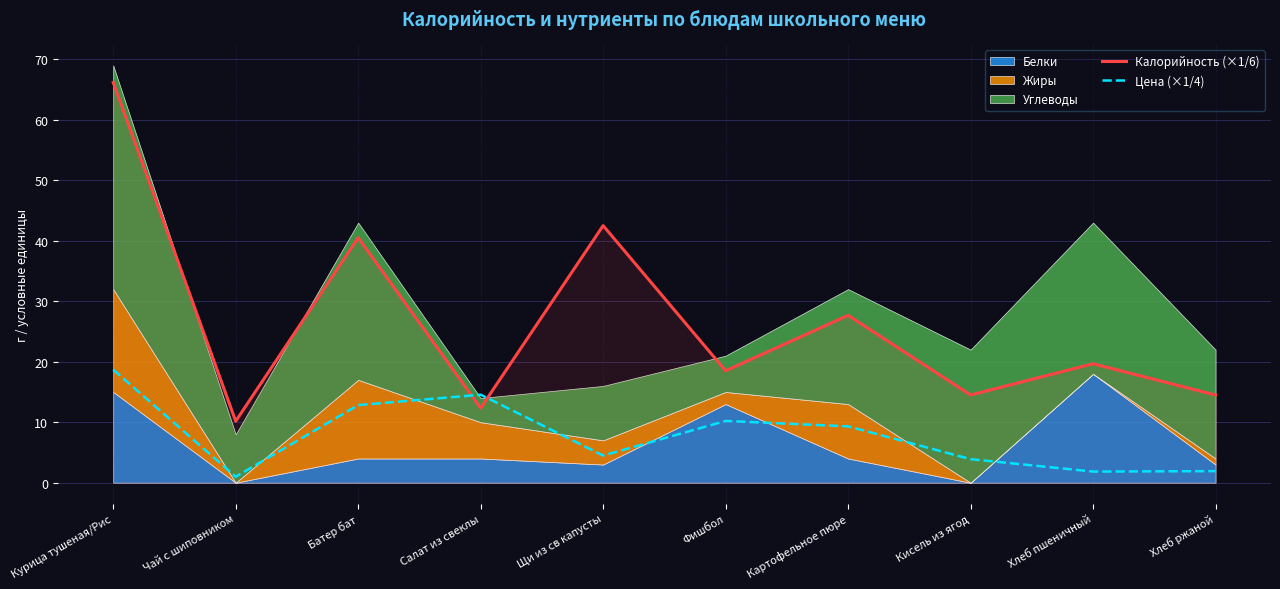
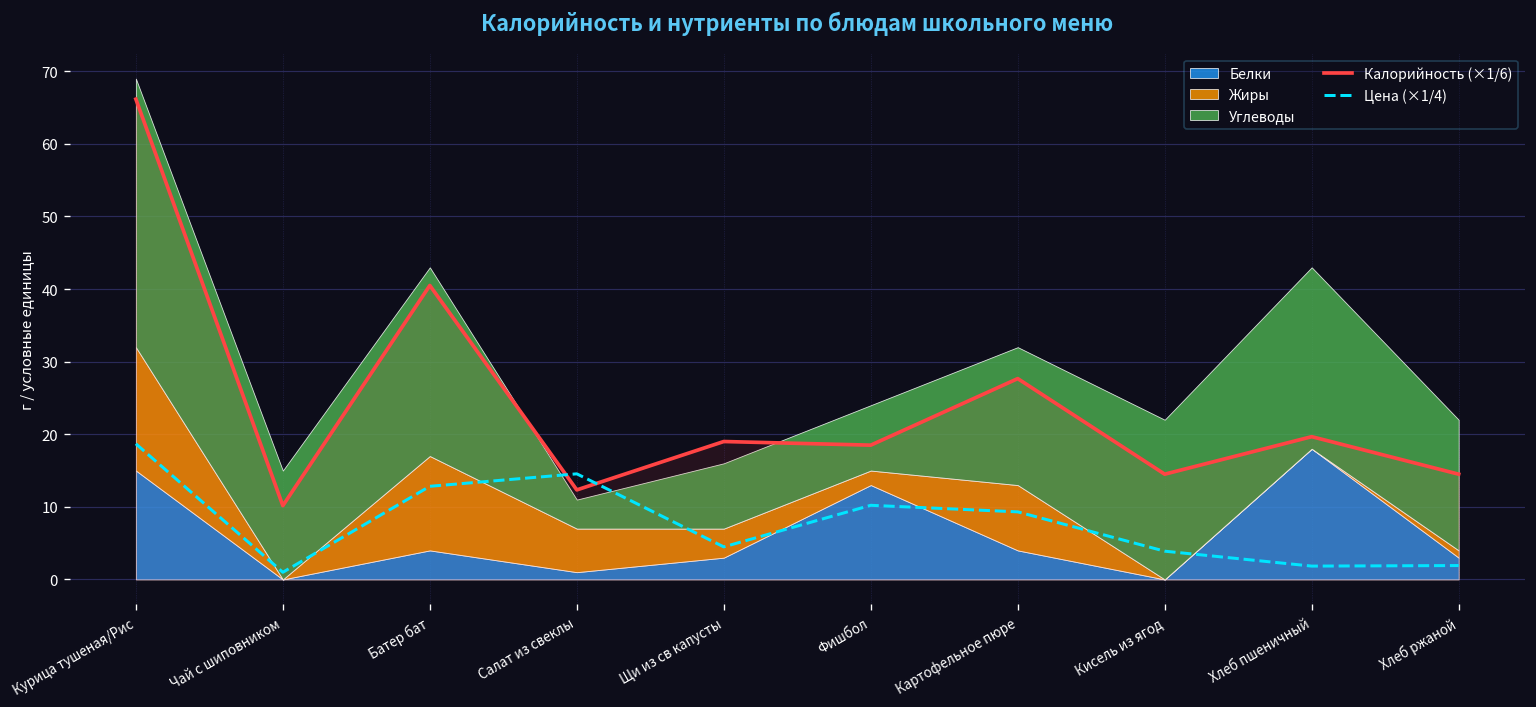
  {
    "Калорийность (×1/6)": {
      "Курица тушеная/Рис": 66,
      "Чай с шиповником": 10,
      "Батер бат": 41,
      "Салат из свеклы": 12,
-     "Щи из св капусты": 43,
+     "Щи из св капусты": 19,
      "Фишбол": 19,
      "Картофельное пюре": 28,
      "Кисель из ягод": 15,
      "Хлеб пшеничный": 20,
      "Хлеб ржаной": 15
    },
    "Белки": {
      "Курица тушеная/Рис": 15,
      "Батер бат": 4,
-     "Салат из свеклы": 4,
+     "Салат из свеклы": 1,
      "Щи из св капусты": 3,
      "Фишбол": 13,
      "Картофельное пюре": 4,
      "Хлеб ржаной": 3
    },
    "Цена (×1/4)": {
      "Курица тушеная/Рис": 19,
      "Чай с шиповником": 1,
      "Батер бат": 13,
      "Салат из свеклы": 15,
      "Щи из св капусты": 4,
      "Фишбол": 10,
      "Картофельное пюре": 9,
      "Кисель из ягод": 4,
      "Хлеб пшеничный": 2,
      "Хлеб ржаной": 2
    },
    "Жиры": {
      "Курица тушеная/Рис": 17,
      "Батер бат": 13,
      "Салат из свеклы": 6,
      "Щи из св капусты": 4,
      "Фишбол": 2,
      "Картофельное пюре": 9,
      "Хлеб ржаной": 1
    },
    "Углеводы": {
      "Курица тушеная/Рис": 37,
-     "Чай с шиповником": 8,
+     "Чай с шиповником": 15,
      "Батер бат": 26,
      "Салат из свеклы": 4,
      "Щи из св капусты": 9,
-     "Фишбол": 6,
+     "Фишбол": 9,
      "Картофельное пюре": 19,
      "Кисель из ягод": 22,
      "Хлеб пшеничный": 25,
      "Хлеб ржаной": 18
    }
  }
